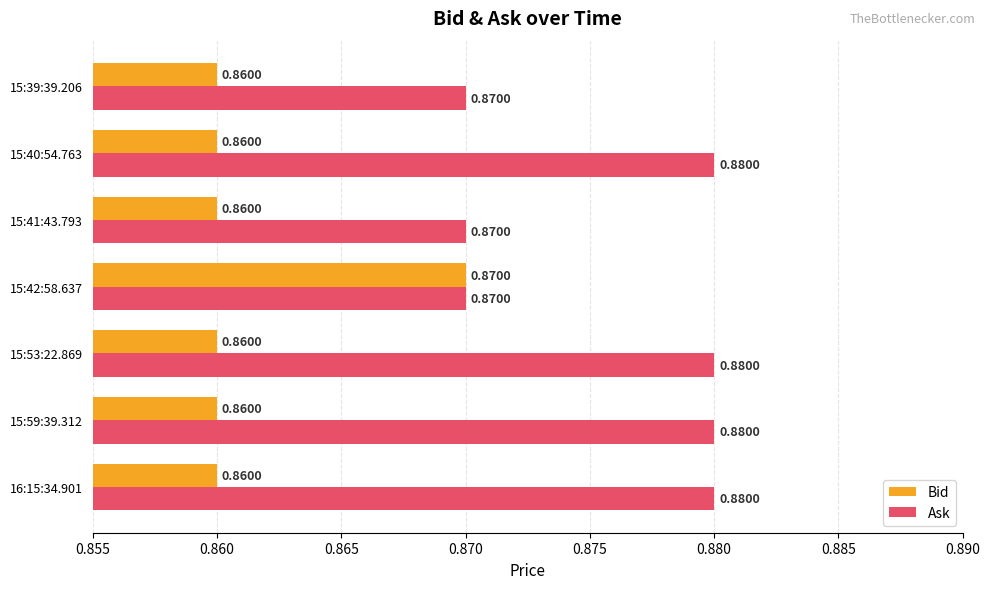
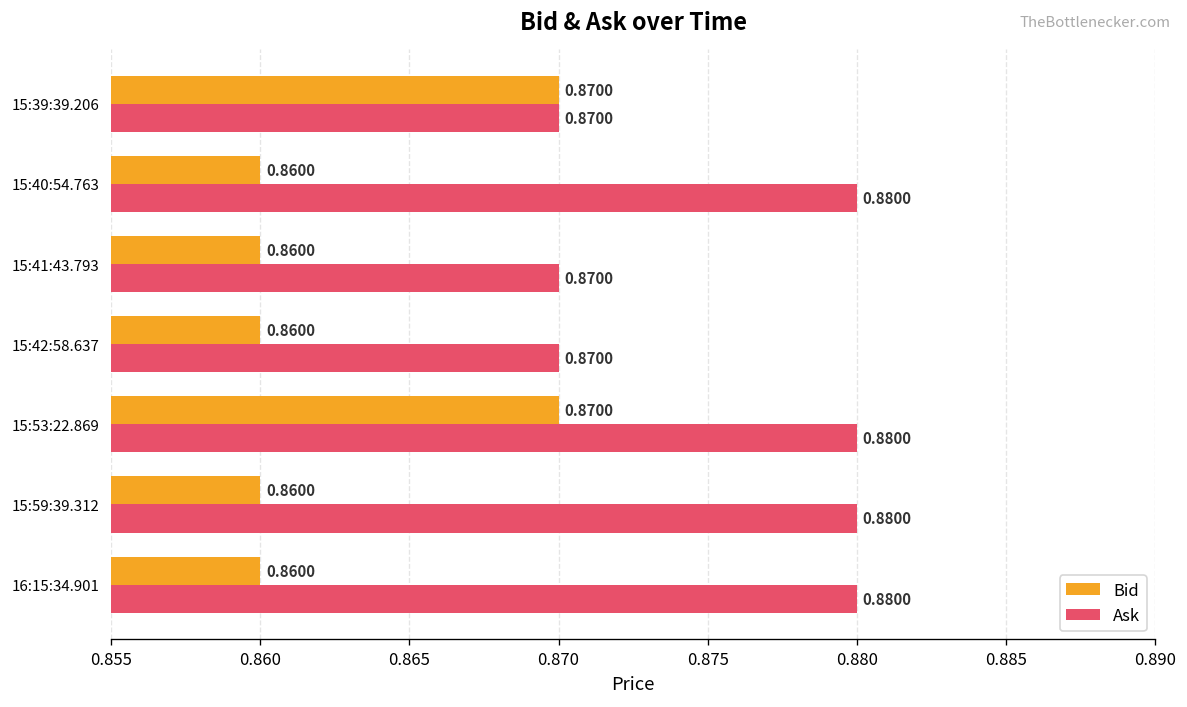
  {
    "Bid": {
-     "15:39:39.206": 0.8600,
+     "15:39:39.206": 0.8700,
      "15:40:54.763": 0.8600,
      "15:41:43.793": 0.8600,
-     "15:42:58.637": 0.8700,
-     "15:53:22.869": 0.8600,
+     "15:42:58.637": 0.8600,
+     "15:53:22.869": 0.8700,
      "15:59:39.312": 0.8600,
      "16:15:34.901": 0.8600
    },
    "Ask": {
      "15:39:39.206": 0.8700,
      "15:40:54.763": 0.8800,
      "15:41:43.793": 0.8700,
      "15:42:58.637": 0.8700,
      "15:53:22.869": 0.8800,
      "15:59:39.312": 0.8800,
      "16:15:34.901": 0.8800
    }
  }
